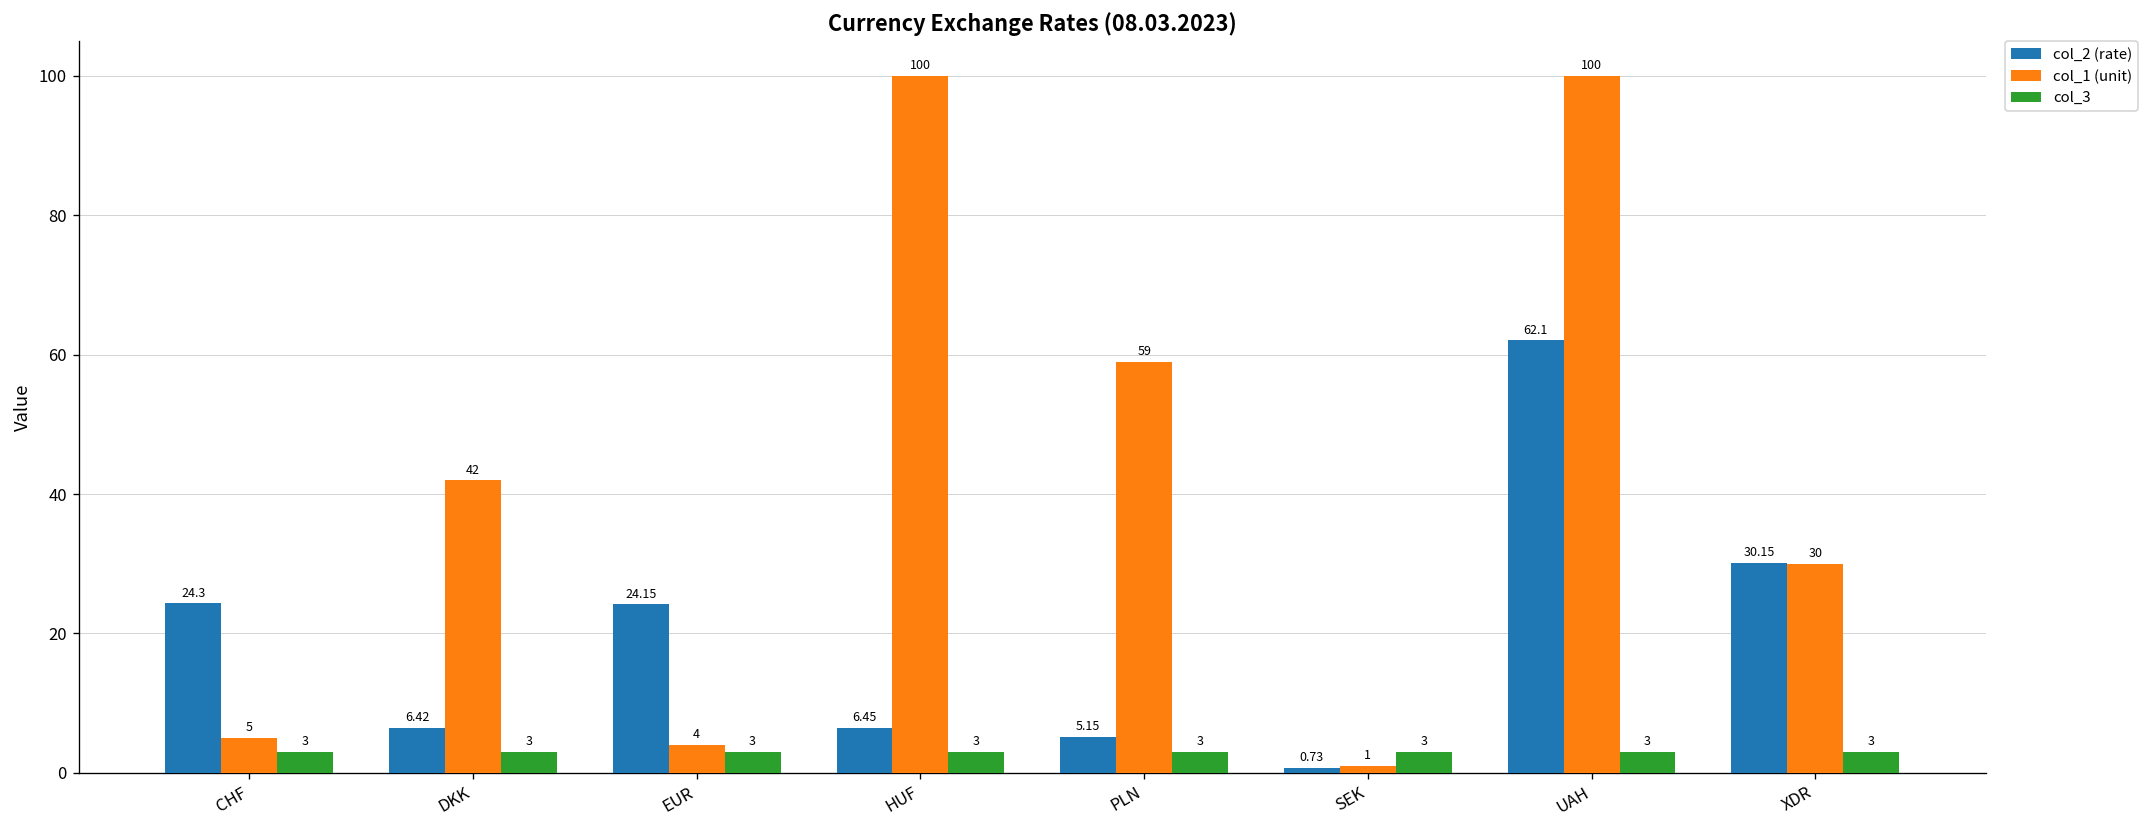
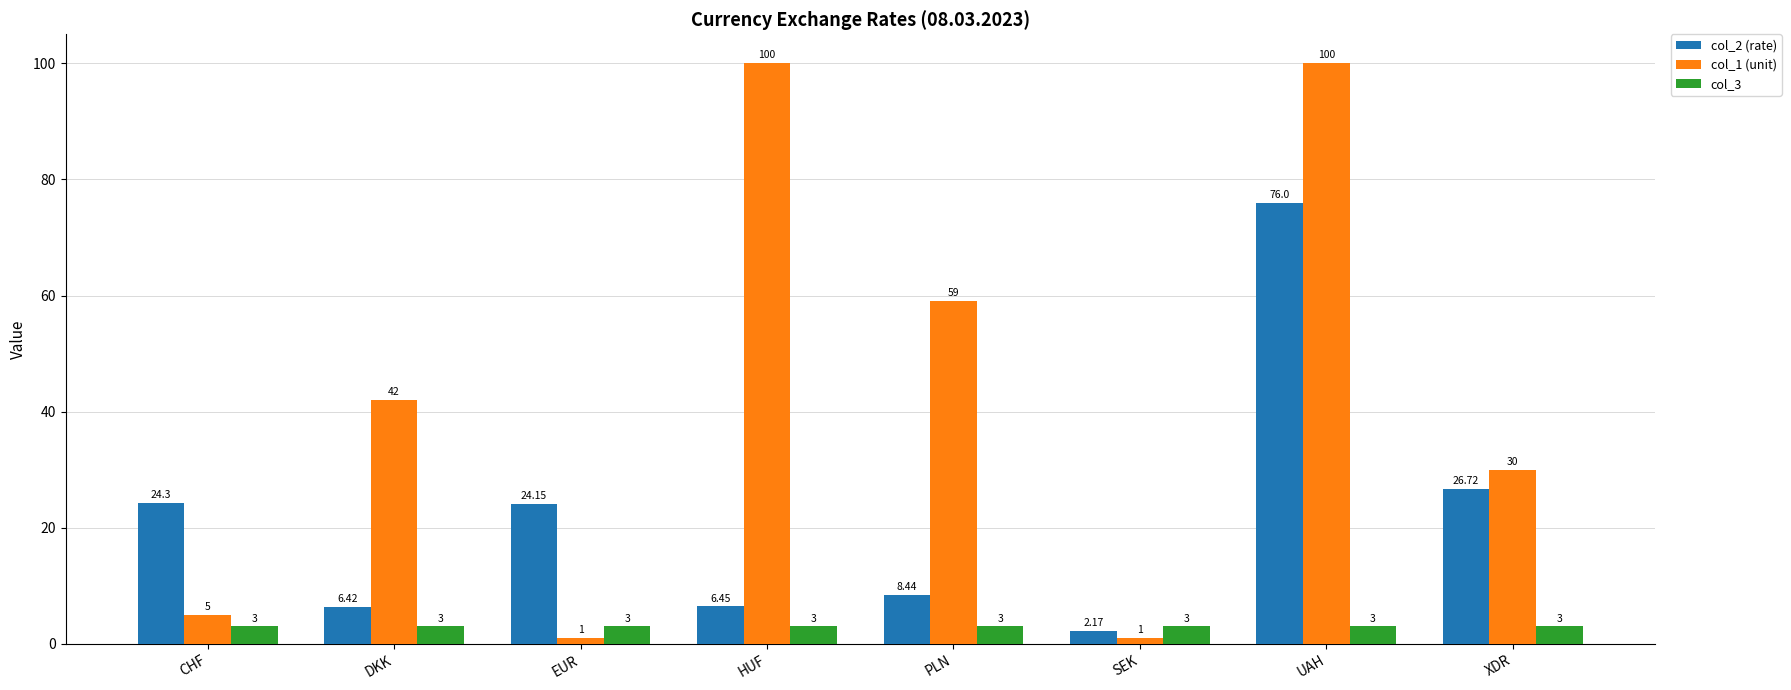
  {
    "col_2 (rate)": {
      "CHF": 24.3,
      "DKK": 6.42,
      "EUR": 24.15,
      "HUF": 6.45,
-     "PLN": 5.15,
-     "SEK": 0.73,
-     "UAH": 62.1,
-     "XDR": 30.15
+     "PLN": 8.44,
+     "SEK": 2.17,
+     "UAH": 76.0,
+     "XDR": 26.72
    },
    "col_1 (unit)": {
      "CHF": 5,
      "DKK": 42,
-     "EUR": 4,
+     "EUR": 1,
      "HUF": 100,
      "PLN": 59,
      "SEK": 1,
      "UAH": 100,
      "XDR": 30
    },
    "col_3": {
      "CHF": 3,
      "DKK": 3,
      "EUR": 3,
      "HUF": 3,
      "PLN": 3,
      "SEK": 3,
      "UAH": 3,
      "XDR": 3
    }
  }
